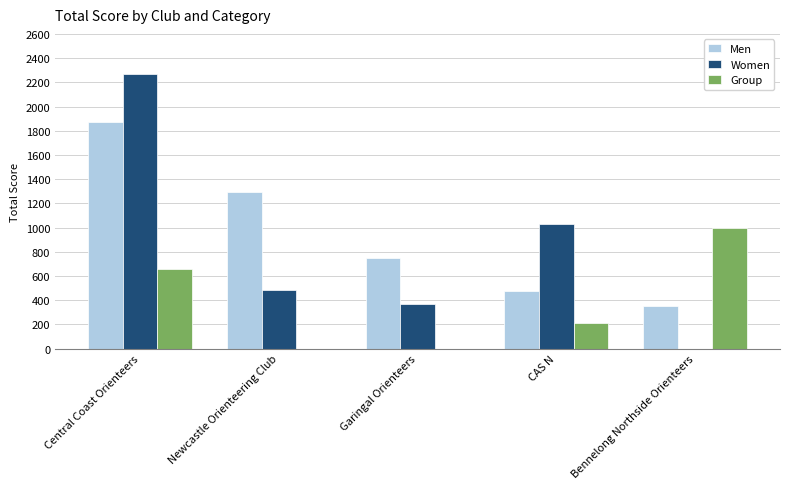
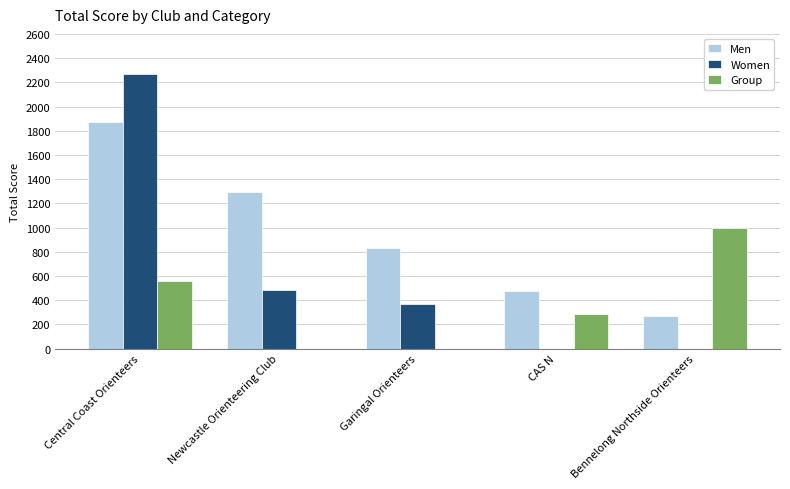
  {
    "Men": {
      "Central Coast Orienteers": 1870,
      "Newcastle Orienteering Club": 1300,
-     "Garingal Orienteers": 750,
+     "Garingal Orienteers": 830,
      "CAS N": 480,
-     "Bennelong Northside Orienteers": 350
+     "Bennelong Northside Orienteers": 270
    },
    "Women": {
      "Central Coast Orienteers": 2270,
      "Newcastle Orienteering Club": 490,
      "Garingal Orienteers": 370,
-     "CAS N": 1030,
+     "CAS N": 0,
      "Bennelong Northside Orienteers": 0
    },
    "Group": {
-     "Central Coast Orienteers": 660,
+     "Central Coast Orienteers": 560,
      "Newcastle Orienteering Club": 0,
      "Garingal Orienteers": 0,
-     "CAS N": 210,
+     "CAS N": 290,
      "Bennelong Northside Orienteers": 1000
    }
  }
